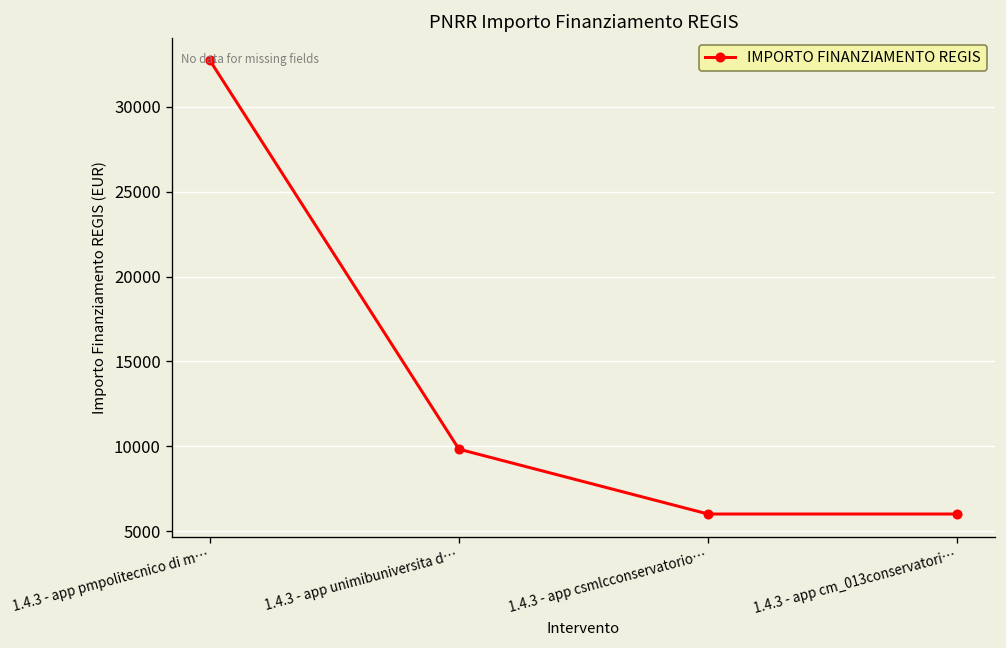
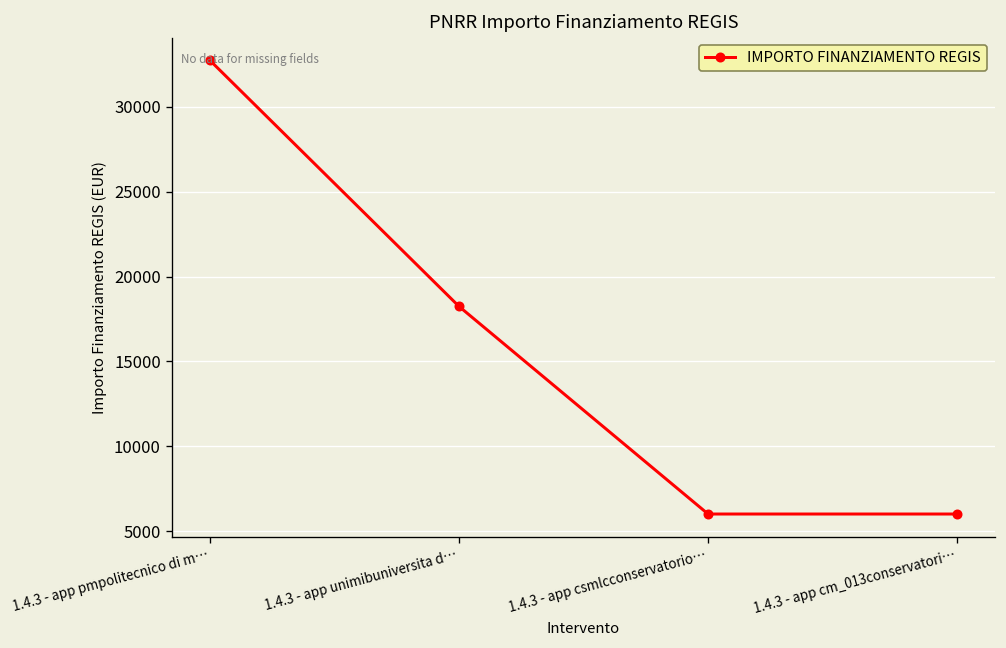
  {
    "1.4.3 - app pmpolitecnico di m…": 32800,
-   "1.4.3 - app unimibuniversita d…": 9800,
+   "1.4.3 - app unimibuniversita d…": 18200,
    "1.4.3 - app csmlcconservatorio…": 6000,
    "1.4.3 - app cm_013conservatori…": 6000
  }
